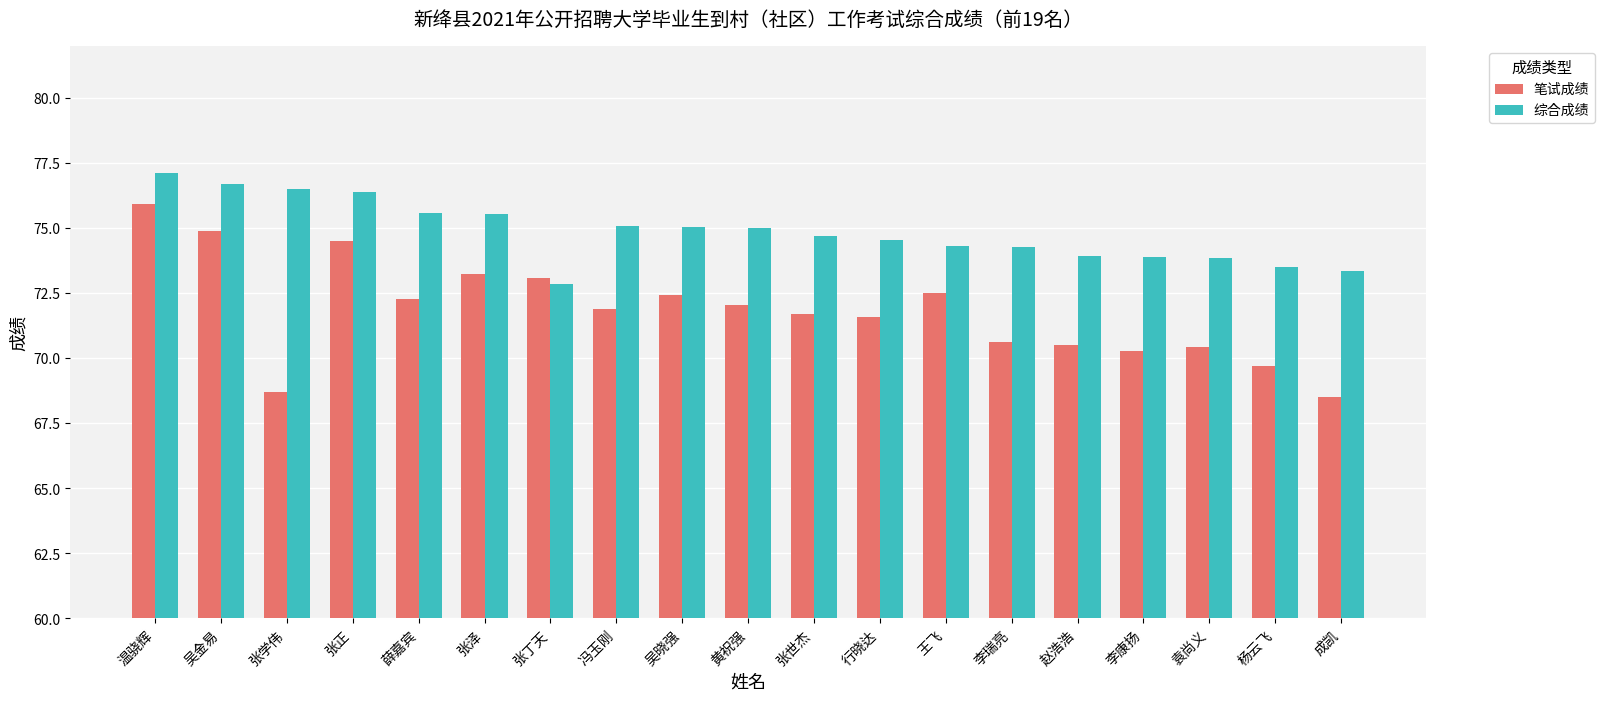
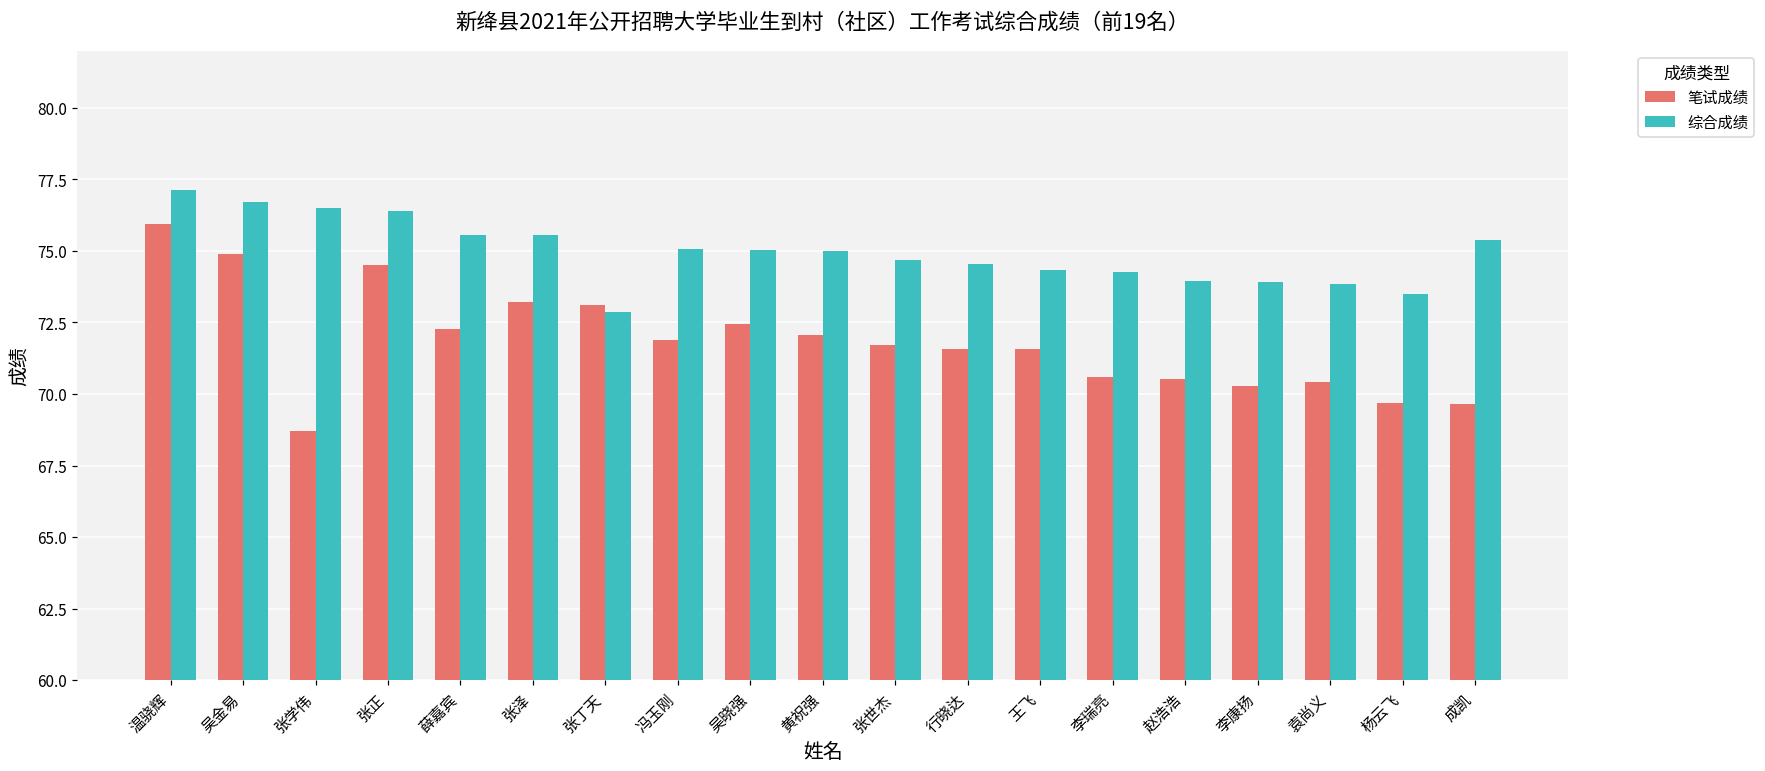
  {
    "笔试成绩": {
      "温骁辉": 75.9,
      "吴金易": 74.9,
      "张学伟": 68.7,
      "张正": 74.5,
      "薛嘉宾": 72.3,
      "张泽": 73.2,
      "张丁天": 73.1,
      "冯玉刚": 71.9,
      "吴晓强": 72.4,
      "黄祝强": 72.1,
      "张世杰": 71.7,
      "行晓达": 71.6,
-     "王飞": 72.5,
+     "王飞": 71.6,
      "李瑞亮": 70.6,
      "赵浩浩": 70.5,
      "李康扬": 70.3,
      "袁尚义": 70.4,
      "杨云飞": 69.7,
-     "成凯": 68.5
+     "成凯": 69.7
    },
    "综合成绩": {
      "温骁辉": 77.1,
      "吴金易": 76.7,
      "张学伟": 76.5,
      "张正": 76.4,
      "薛嘉宾": 75.6,
      "张泽": 75.6,
      "张丁天": 72.9,
      "冯玉刚": 75.1,
      "吴晓强": 75.0,
      "黄祝强": 75.0,
      "张世杰": 74.7,
      "行晓达": 74.6,
      "王飞": 74.3,
      "李瑞亮": 74.3,
      "赵浩浩": 74.0,
      "李康扬": 73.9,
      "袁尚义": 73.9,
      "杨云飞": 73.5,
-     "成凯": 73.4
+     "成凯": 75.4
    }
  }
